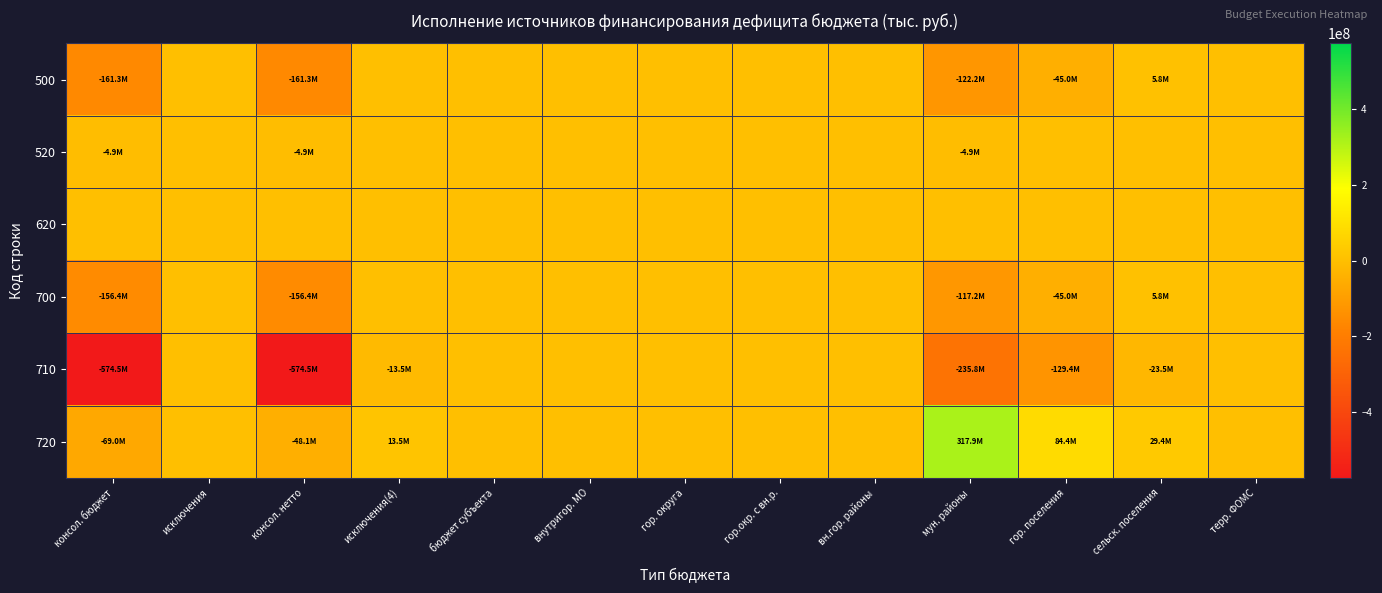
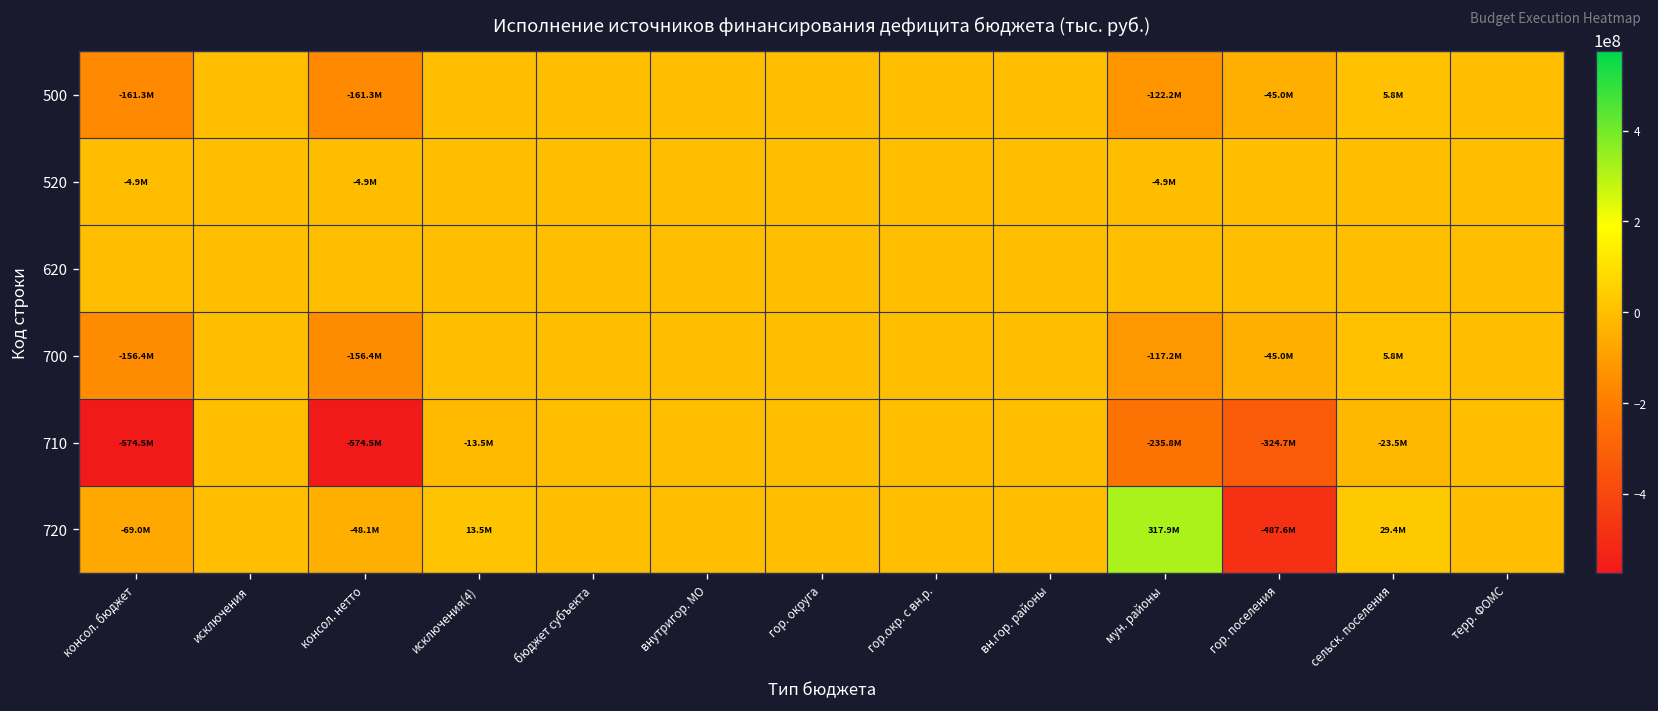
  {
    "500": {
      "консол. бюджет": "-161.3M",
      "консол. нетто": "-161.3M",
      "мун. районы": "-122.2M",
      "гор. поселения": "-45.0M",
      "сельск. поселения": "5.8M"
    },
    "520": {
      "консол. бюджет": "-4.9M",
      "консол. нетто": "-4.9M",
      "мун. районы": "-4.9M"
    },
    "700": {
      "консол. бюджет": "-156.4M",
      "консол. нетто": "-156.4M",
      "мун. районы": "-117.2M",
      "гор. поселения": "-45.0M",
      "сельск. поселения": "5.8M"
    },
    "710": {
      "консол. бюджет": "-574.5M",
      "консол. нетто": "-574.5M",
      "исключения(4)": "-13.5M",
      "мун. районы": "-235.8M",
-     "гор. поселения": "-129.4M",
+     "гор. поселения": "-324.7M",
      "сельск. поселения": "-23.5M"
    },
    "720": {
      "консол. бюджет": "-69.0M",
      "консол. нетто": "-48.1M",
      "исключения(4)": "13.5M",
      "мун. районы": "317.9M",
-     "гор. поселения": "84.4M",
+     "гор. поселения": "-487.6M",
      "сельск. поселения": "29.4M"
    }
  }
